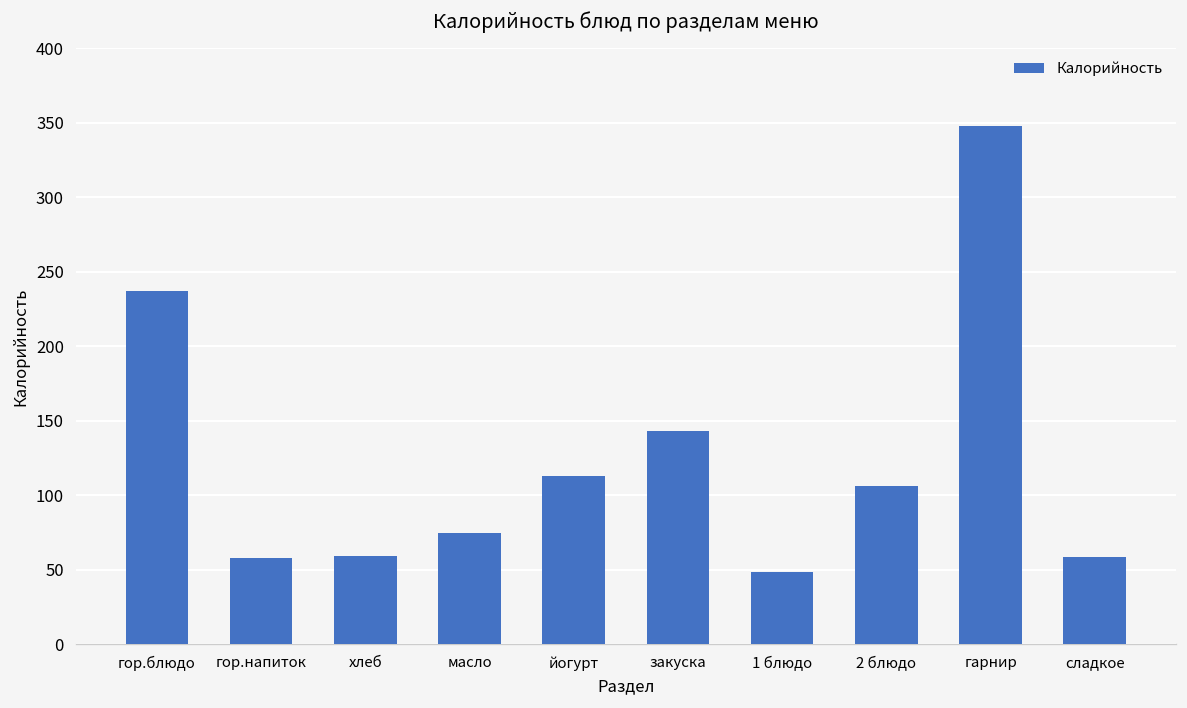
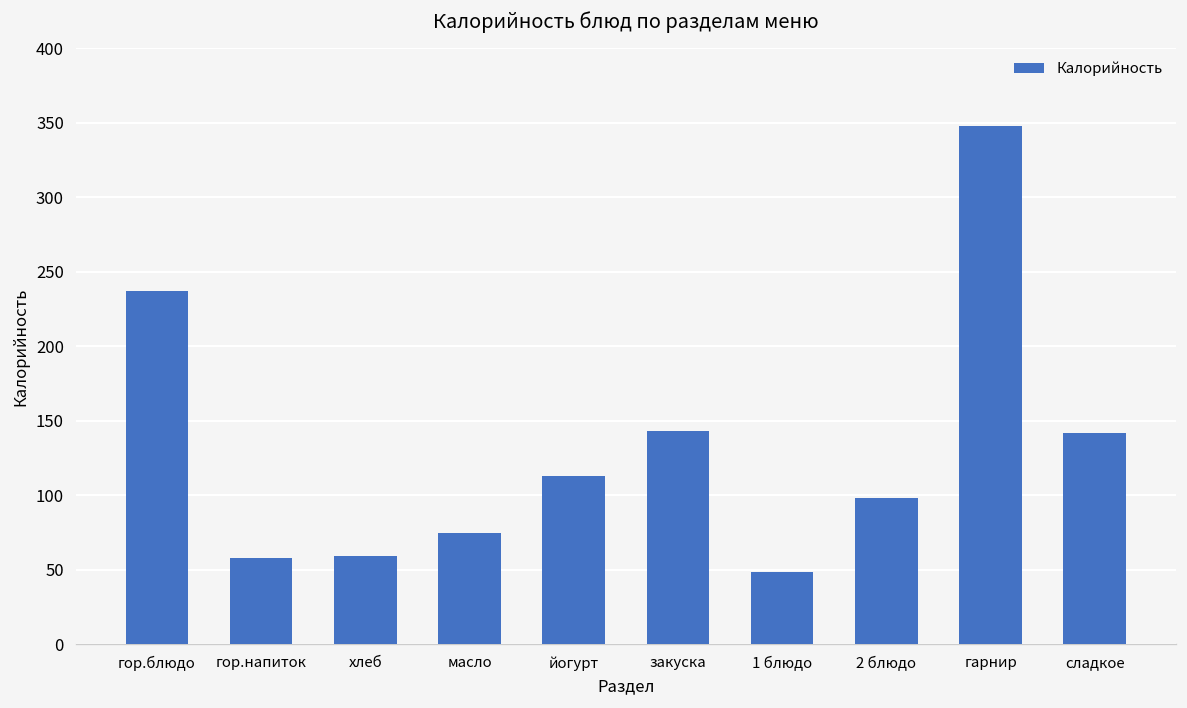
  {
    "гор.блюдо": 237,
    "гор.напиток": 58,
    "хлеб": 59,
    "масло": 75,
    "йогурт": 113,
    "закуска": 143,
    "1 блюдо": 49,
-   "2 блюдо": 106,
+   "2 блюдо": 98,
    "гарнир": 348,
-   "сладкое": 59
+   "сладкое": 142
  }
